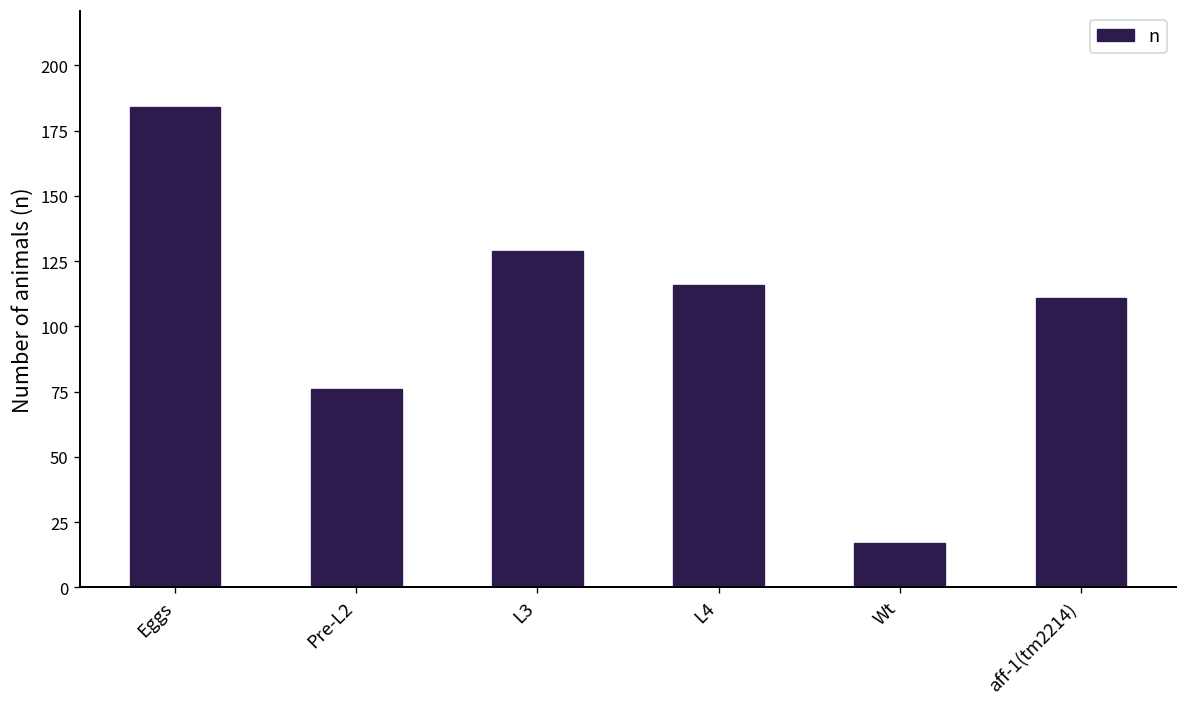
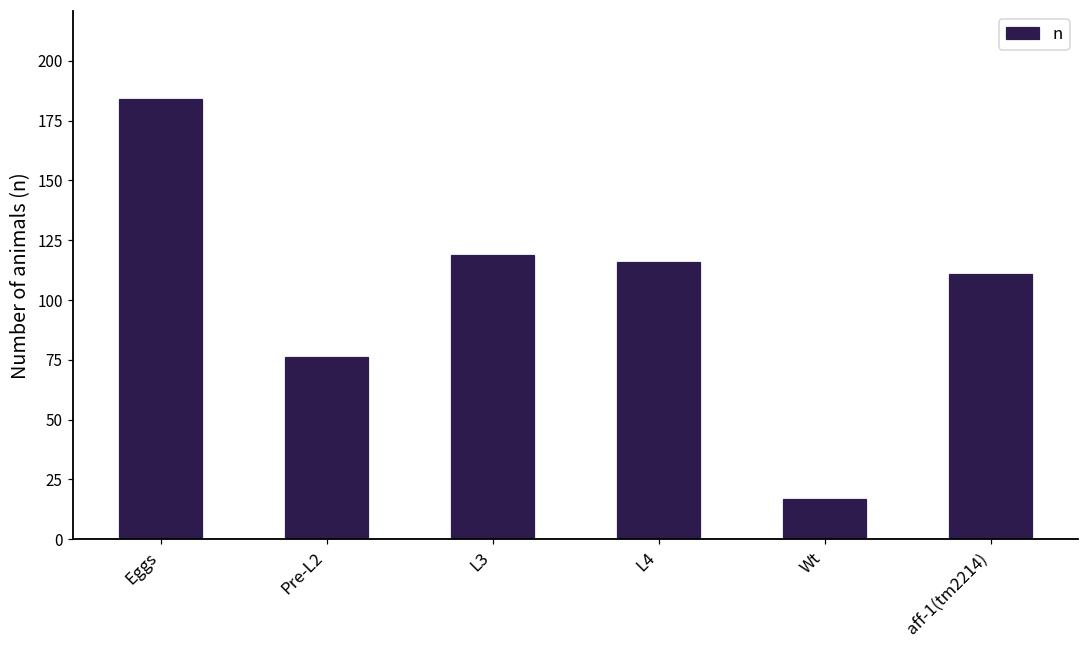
  {
    "Eggs": 184,
    "Pre-L2": 76,
-   "L3": 129,
+   "L3": 119,
    "L4": 116,
    "Wt": 17,
    "aff-1(tm2214)": 111
  }
